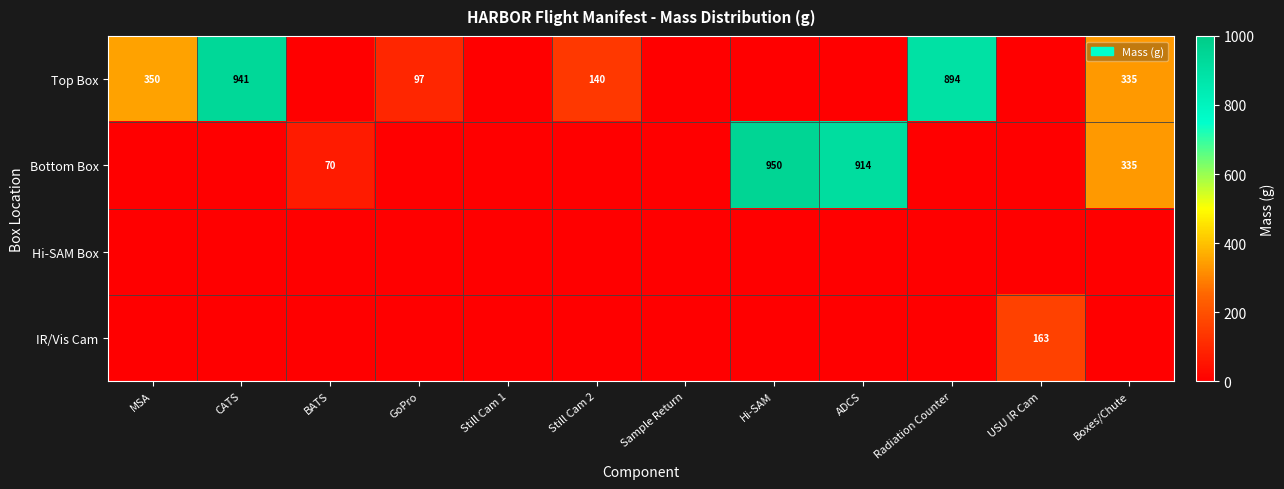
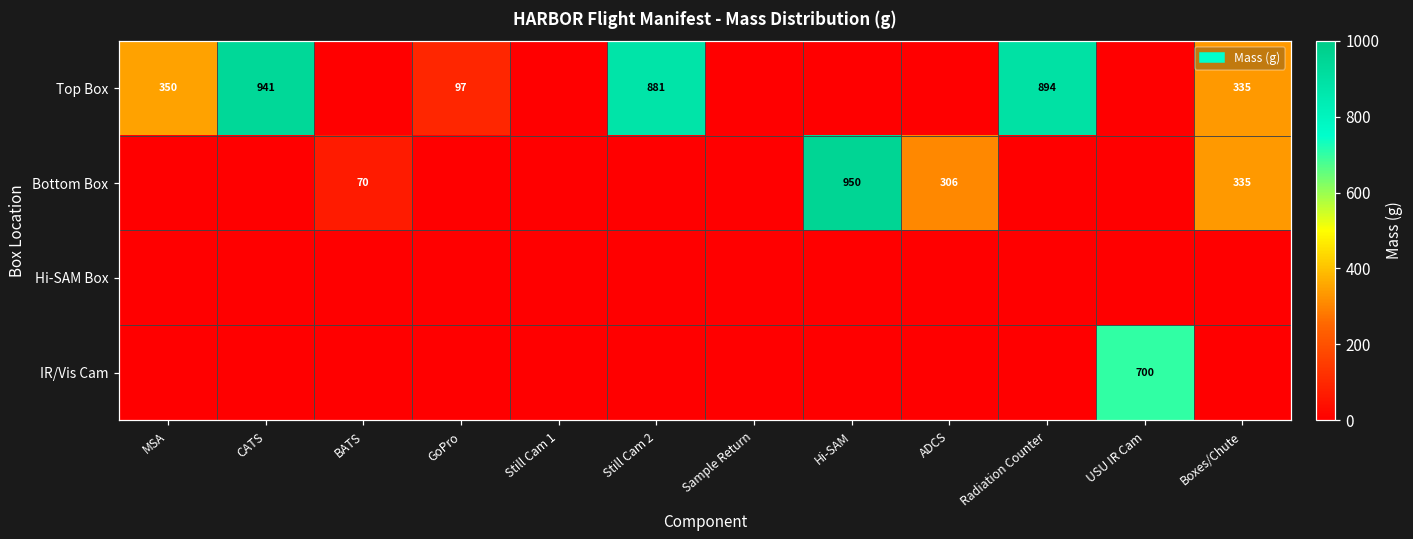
  {
    "Top Box": {
      "MSA": 350,
      "CATS": 941,
      "GoPro": 97,
-     "Still Cam 2": 140,
+     "Still Cam 2": 881,
      "Radiation Counter": 894,
      "Boxes/Chute": 335
    },
    "Bottom Box": {
      "BATS": 70,
      "Hi-SAM": 950,
-     "ADCS": 914,
+     "ADCS": 306,
      "Boxes/Chute": 335
    },
    "IR/Vis Cam": {
-     "USU IR Cam": 163
+     "USU IR Cam": 700
    }
  }
